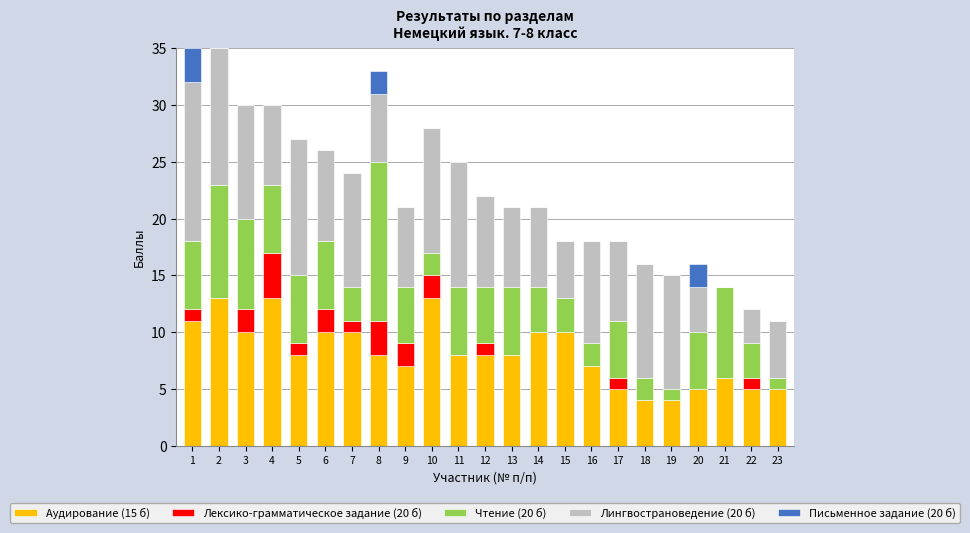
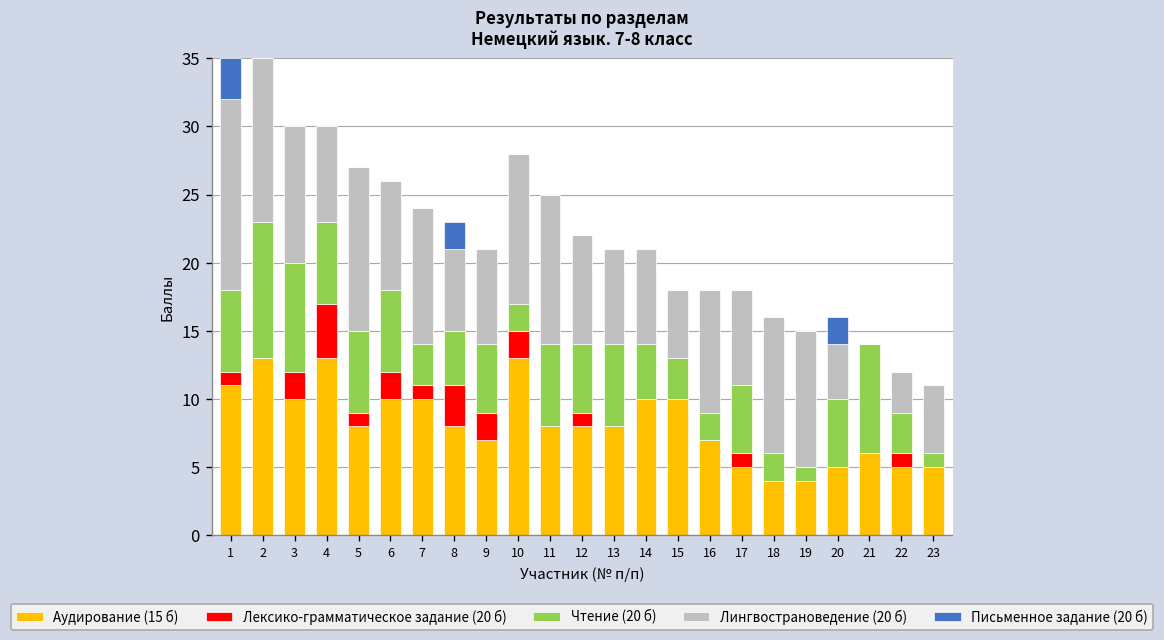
  {
    "Аудирование (15 б)": {
      "1": 11,
      "2": 13,
      "3": 10,
      "4": 13,
      "5": 8,
      "6": 10,
      "7": 10,
      "8": 8,
      "9": 7,
      "10": 13,
      "11": 8,
      "12": 8,
      "13": 8,
      "14": 10,
      "15": 10,
      "16": 7,
      "17": 5,
      "18": 4,
      "19": 4,
      "20": 5,
      "21": 6,
      "22": 5,
      "23": 5
    },
    "Лексико-грамматическое задание (20 б)": {
      "1": 1,
      "2": 0,
      "3": 2,
      "4": 4,
      "5": 1,
      "6": 2,
      "7": 1,
      "8": 3,
      "9": 2,
      "10": 2,
      "11": 0,
      "12": 1,
      "13": 0,
      "14": 0,
      "15": 0,
      "16": 0,
      "17": 1,
      "18": 0,
      "19": 0,
      "20": 0,
      "21": 0,
      "22": 1,
      "23": 0
    },
    "Чтение (20 б)": {
      "1": 6,
      "2": 10,
      "3": 8,
      "4": 6,
      "5": 6,
      "6": 6,
      "7": 3,
-     "8": 14,
+     "8": 4,
      "9": 5,
      "10": 2,
      "11": 6,
      "12": 5,
      "13": 6,
      "14": 4,
      "15": 3,
      "16": 2,
      "17": 5,
      "18": 2,
      "19": 1,
      "20": 5,
      "21": 8,
      "22": 3,
      "23": 1
    },
    "Лингвострановедение (20 б)": {
      "1": 14,
      "2": 12,
      "3": 10,
      "4": 7,
      "5": 12,
      "6": 8,
      "7": 10,
      "8": 6,
      "9": 7,
      "10": 11,
      "11": 11,
      "12": 8,
      "13": 7,
      "14": 7,
      "15": 5,
      "16": 9,
      "17": 7,
      "18": 10,
      "19": 10,
      "20": 4,
      "21": 0,
      "22": 3,
      "23": 5
    },
    "Письменное задание (20 б)": {
      "1": 3,
      "2": 0,
      "3": 0,
      "4": 0,
      "5": 0,
      "6": 0,
      "7": 0,
      "8": 2,
      "9": 0,
      "10": 0,
      "11": 0,
      "12": 0,
      "13": 0,
      "14": 0,
      "15": 0,
      "16": 0,
      "17": 0,
      "18": 0,
      "19": 0,
      "20": 2,
      "21": 0,
      "22": 0,
      "23": 0
    }
  }
